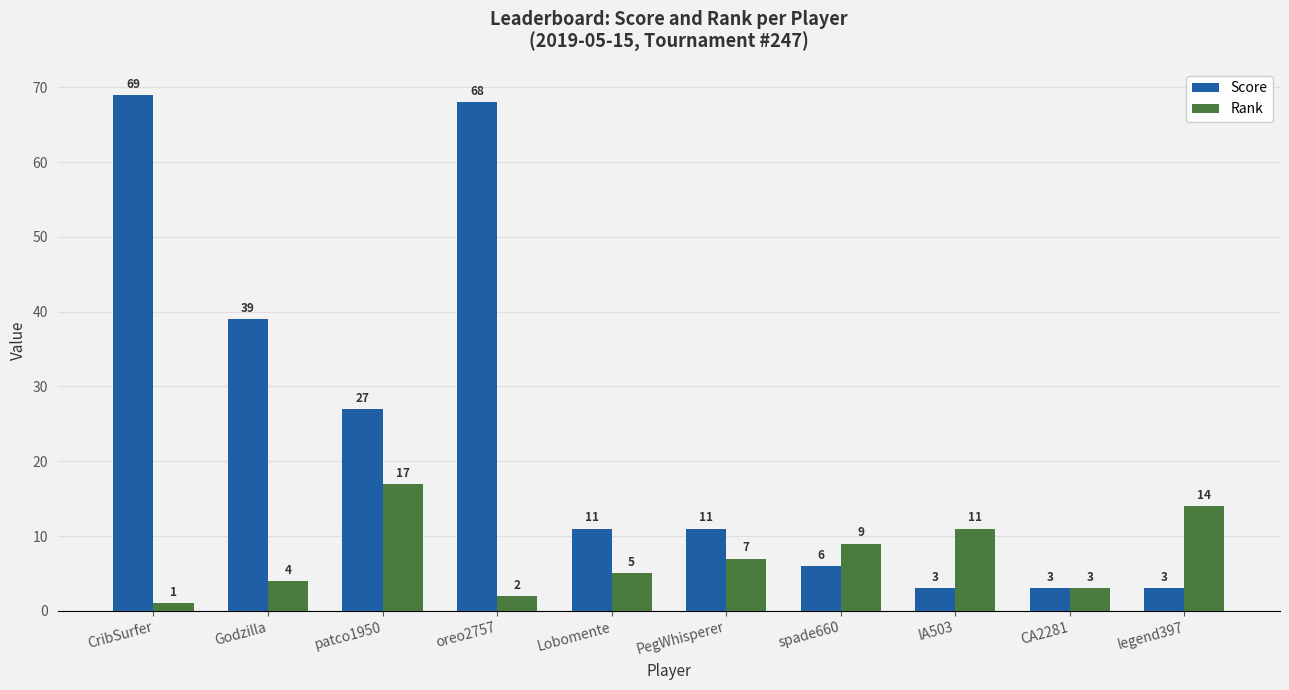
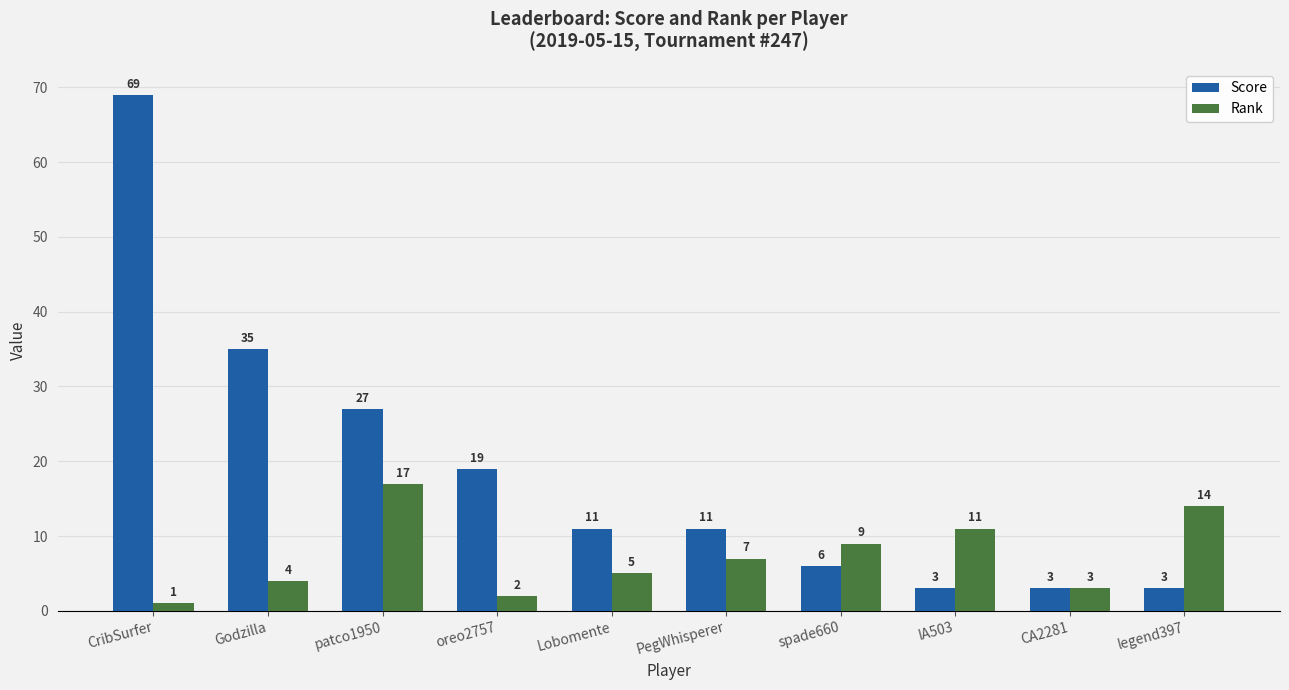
  {
    "Score": {
      "CribSurfer": 69,
-     "Godzilla": 39,
+     "Godzilla": 35,
      "patco1950": 27,
-     "oreo2757": 68,
+     "oreo2757": 19,
      "Lobomente": 11,
      "PegWhisperer": 11,
      "spade660": 6,
      "IA503": 3,
      "CA2281": 3,
      "legend397": 3
    },
    "Rank": {
      "CribSurfer": 1,
      "Godzilla": 4,
      "patco1950": 17,
      "oreo2757": 2,
      "Lobomente": 5,
      "PegWhisperer": 7,
      "spade660": 9,
      "IA503": 11,
      "CA2281": 3,
      "legend397": 14
    }
  }
